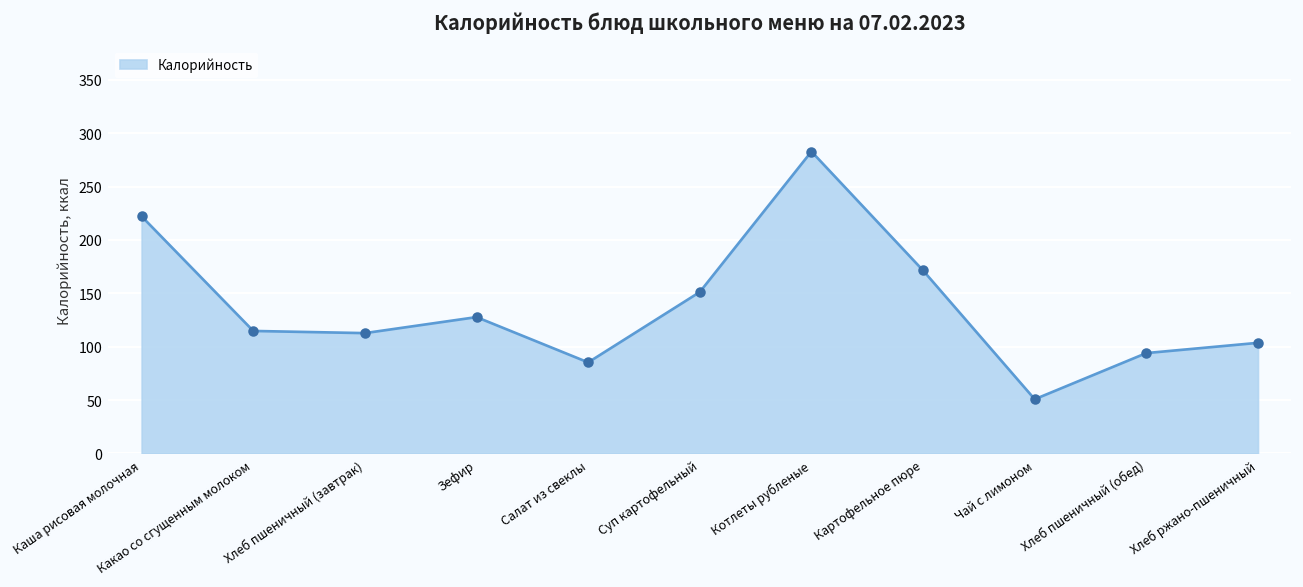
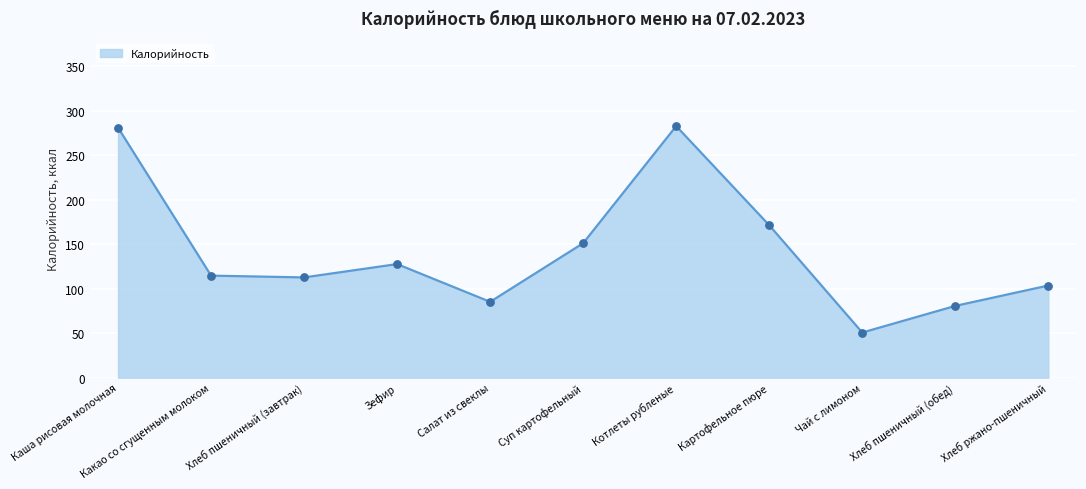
  {
-   "Каша рисовая молочная": 220,
+   "Каша рисовая молочная": 280,
    "Какао со сгущенным молоком": 110,
    "Хлеб пшеничный (завтрак)": 110,
    "Зефир": 130,
    "Салат из свеклы": 90,
    "Суп картофельный": 150,
    "Котлеты рубленые": 280,
    "Картофельное пюре": 170,
    "Чай с лимоном": 50,
-   "Хлеб пшеничный (обед)": 90,
+   "Хлеб пшеничный (обед)": 80,
    "Хлеб ржано-пшеничный": 100
  }
